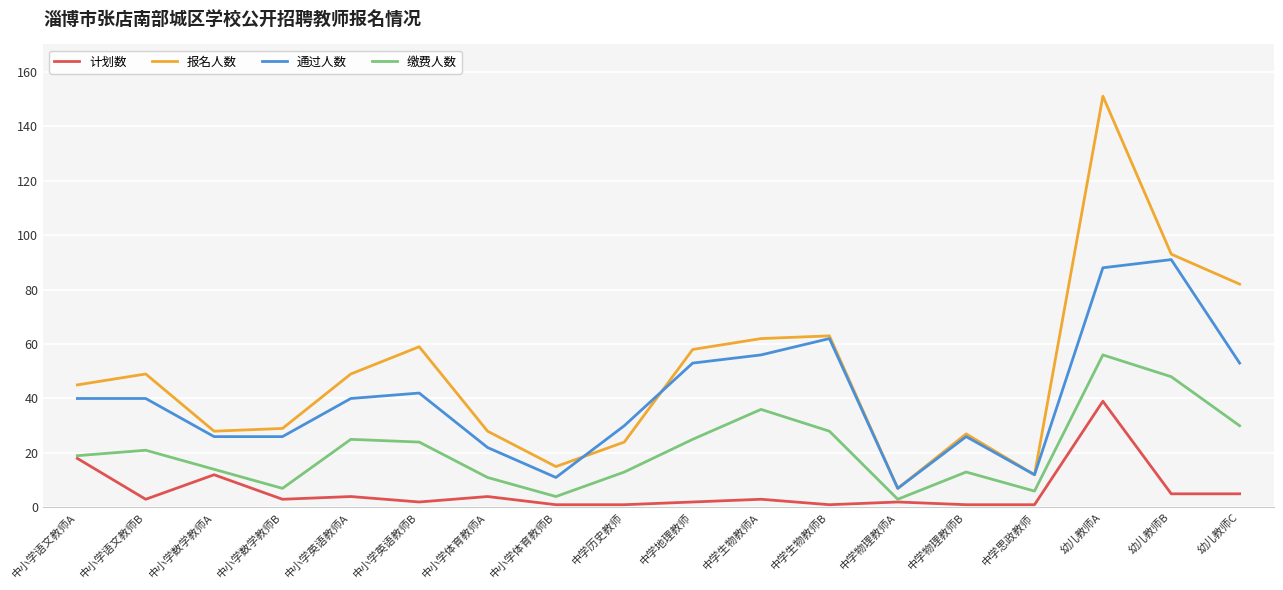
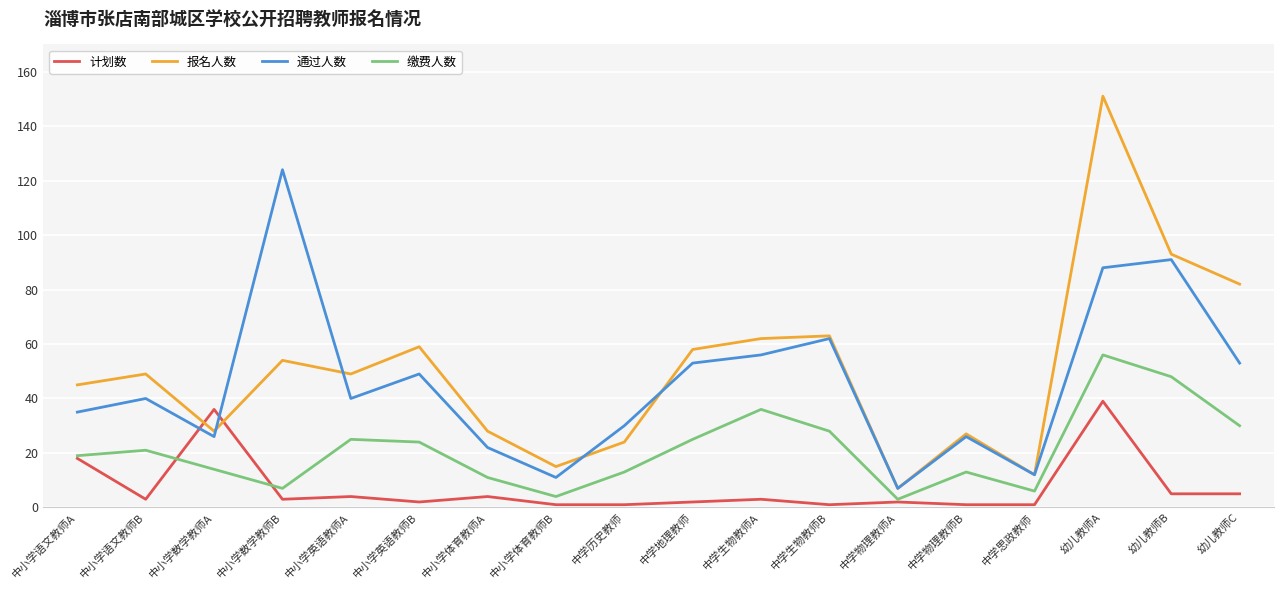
  {
    "计划数": {
      "中小学语文教师A": 18,
      "中小学语文教师B": 3,
-     "中小学数学教师A": 12,
+     "中小学数学教师A": 36,
      "中小学数学教师B": 3,
      "中小学英语教师A": 4,
      "中小学英语教师B": 2,
      "中小学体育教师A": 4,
      "中小学体育教师B": 1,
      "中学历史教师": 1,
      "中学地理教师": 2,
      "中学生物教师A": 3,
      "中学生物教师B": 1,
      "中学物理教师A": 2,
      "中学物理教师B": 1,
      "中学思政教师": 1,
      "幼儿教师A": 39,
      "幼儿教师B": 5,
      "幼儿教师C": 5
    },
    "报名人数": {
      "中小学语文教师A": 45,
      "中小学语文教师B": 49,
      "中小学数学教师A": 28,
-     "中小学数学教师B": 29,
+     "中小学数学教师B": 54,
      "中小学英语教师A": 49,
      "中小学英语教师B": 59,
      "中小学体育教师A": 28,
      "中小学体育教师B": 15,
      "中学历史教师": 24,
      "中学地理教师": 58,
      "中学生物教师A": 62,
      "中学生物教师B": 63,
      "中学物理教师B": 27,
      "幼儿教师A": 151,
      "幼儿教师B": 93,
      "幼儿教师C": 82
    },
    "通过人数": {
-     "中小学语文教师A": 40,
+     "中小学语文教师A": 35,
      "中小学语文教师B": 40,
      "中小学数学教师A": 26,
-     "中小学数学教师B": 26,
+     "中小学数学教师B": 124,
      "中小学英语教师A": 40,
-     "中小学英语教师B": 42,
+     "中小学英语教师B": 49,
      "中小学体育教师A": 22,
      "中小学体育教师B": 11,
      "中学历史教师": 30,
      "中学地理教师": 53,
      "中学生物教师A": 56,
      "中学生物教师B": 62,
      "中学物理教师B": 26,
      "幼儿教师A": 88,
      "幼儿教师B": 91,
      "幼儿教师C": 53
    },
    "缴费人数": {
      "中小学语文教师A": 19,
      "中小学语文教师B": 21,
      "中小学数学教师A": 14,
      "中小学数学教师B": 7,
      "中小学英语教师A": 25,
      "中小学英语教师B": 24,
      "中小学体育教师A": 11,
      "中小学体育教师B": 4,
      "中学历史教师": 13,
      "中学地理教师": 25,
      "中学生物教师A": 36,
      "中学生物教师B": 28,
      "中学物理教师A": 3,
      "中学物理教师B": 13,
      "中学思政教师": 6,
      "幼儿教师A": 56,
      "幼儿教师B": 48,
      "幼儿教师C": 30
    }
  }
